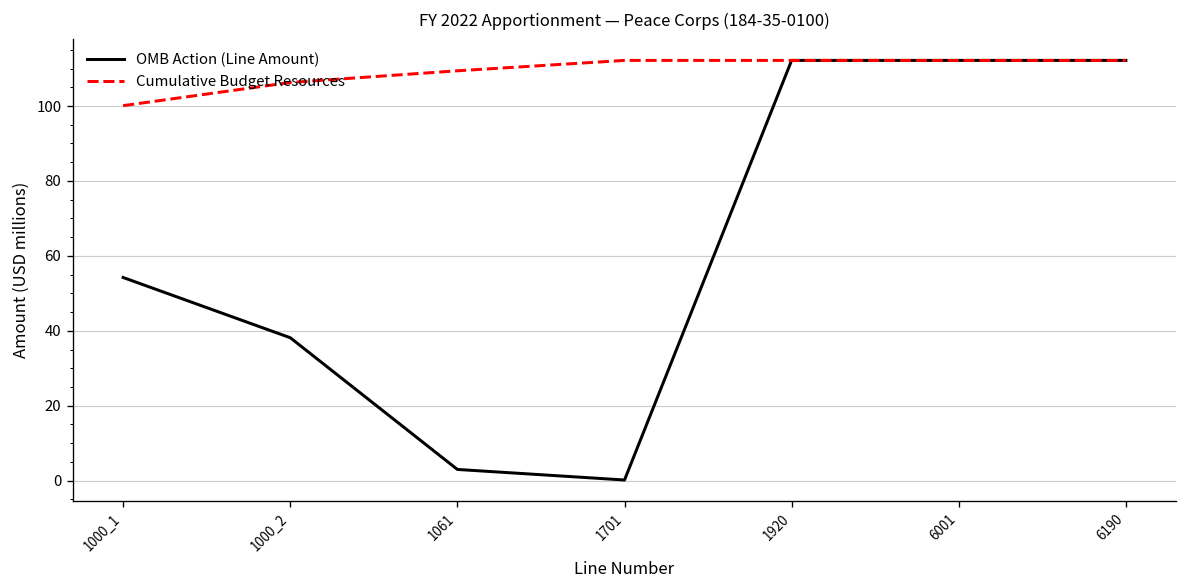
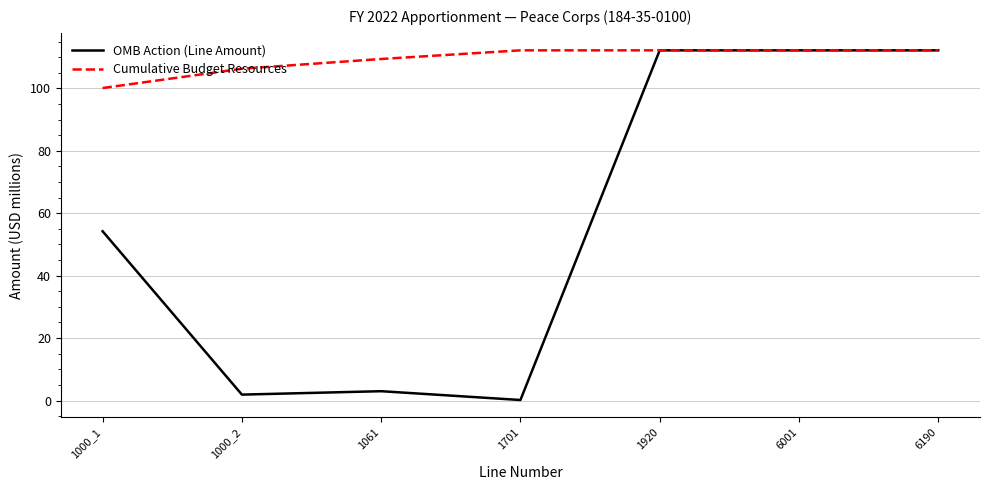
  {
    "OMB Action (Line Amount)": {
      "1000_1": 54,
-     "1000_2": 38,
+     "1000_2": 2,
      "1061": 3,
      "1701": 0
    },
    "Cumulative Budget Resources": {
      "1000_1": 100,
      "1000_2": 106,
      "1061": 109,
      "1701": 112
    }
  }
